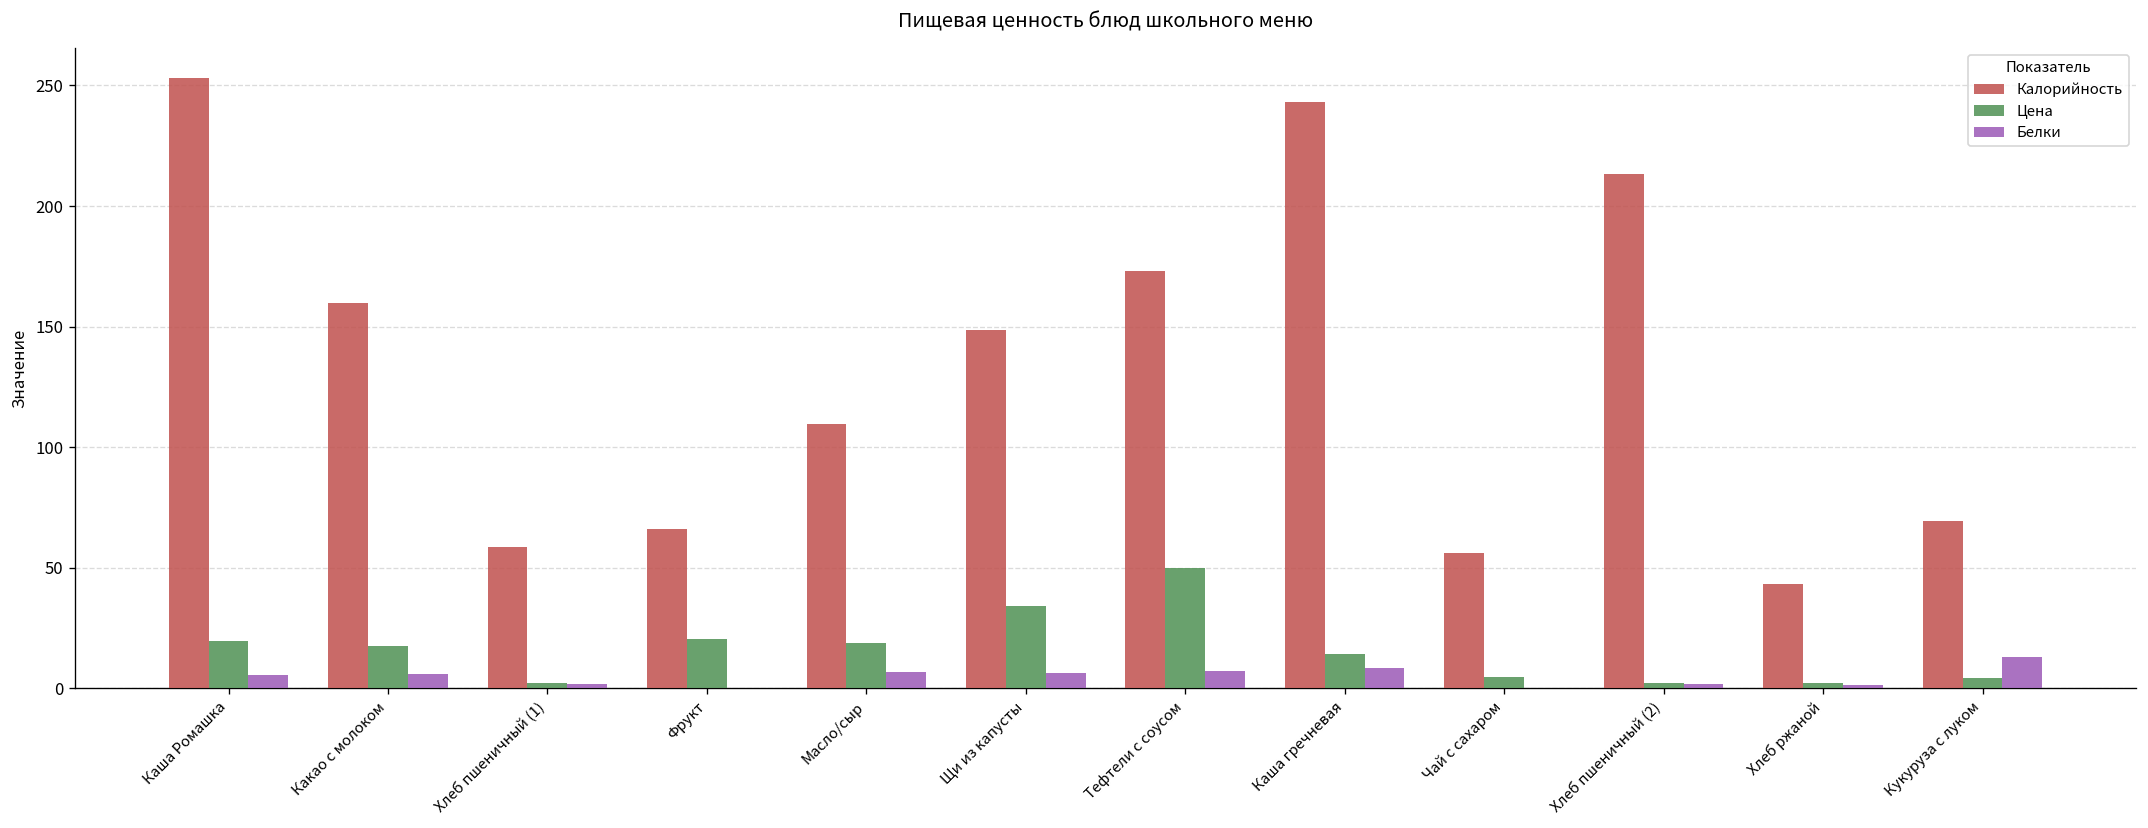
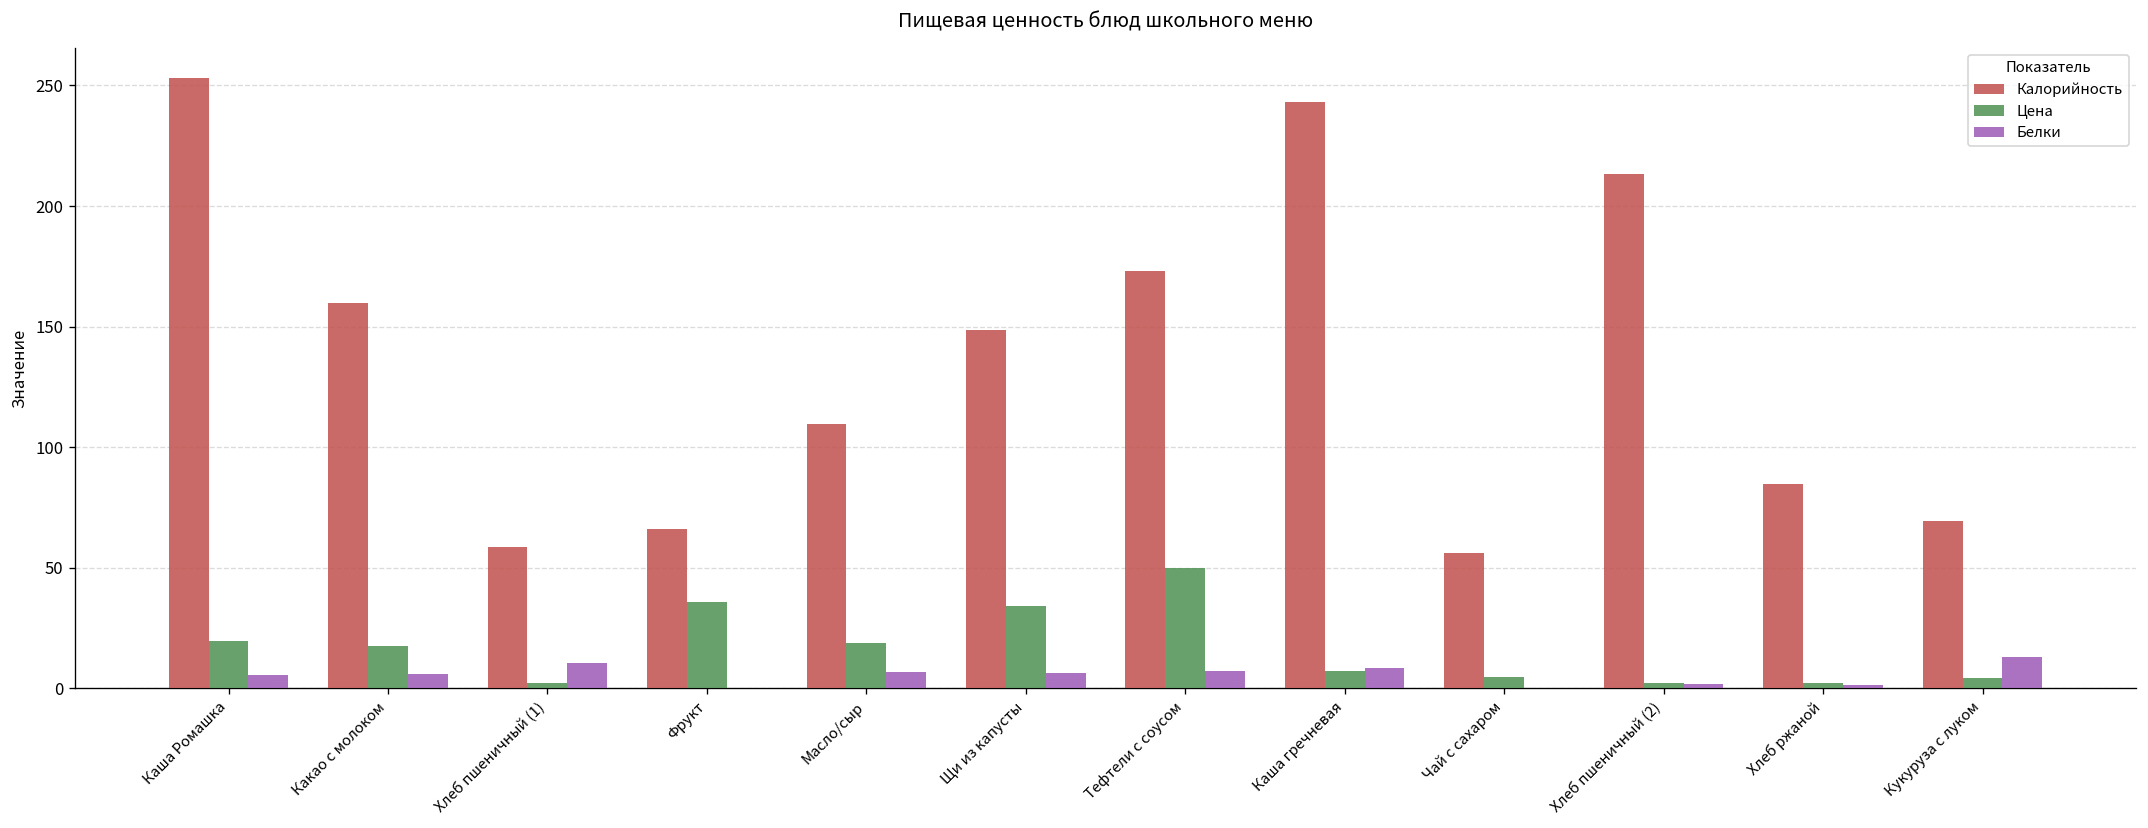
  {
    "Калорийность": {
      "Каша Ромашка": 253,
      "Какао с молоком": 160,
      "Хлеб пшеничный (1)": 59,
      "Фрукт": 66,
      "Масло/сыр": 110,
      "Щи из капусты": 149,
      "Тефтели с соусом": 173,
      "Каша гречневая": 243,
      "Чай с сахаром": 56,
      "Хлеб пшеничный (2)": 213,
-     "Хлеб ржаной": 43,
+     "Хлеб ржаной": 85,
      "Кукуруза с луком": 69
    },
    "Цена": {
      "Каша Ромашка": 20,
      "Какао с молоком": 18,
      "Хлеб пшеничный (1)": 2,
-     "Фрукт": 21,
+     "Фрукт": 36,
      "Масло/сыр": 19,
      "Щи из капусты": 34,
      "Тефтели с соусом": 50,
-     "Каша гречневая": 14,
+     "Каша гречневая": 7,
      "Чай с сахаром": 5,
      "Хлеб пшеничный (2)": 2,
      "Хлеб ржаной": 2,
      "Кукуруза с луком": 4
    },
    "Белки": {
      "Каша Ромашка": 6,
      "Какао с молоком": 6,
-     "Хлеб пшеничный (1)": 2,
+     "Хлеб пшеничный (1)": 11,
      "Масло/сыр": 7,
      "Щи из капусты": 6,
      "Тефтели с соусом": 7,
      "Каша гречневая": 9,
      "Хлеб пшеничный (2)": 2,
      "Хлеб ржаной": 2,
      "Кукуруза с луком": 13
    }
  }
